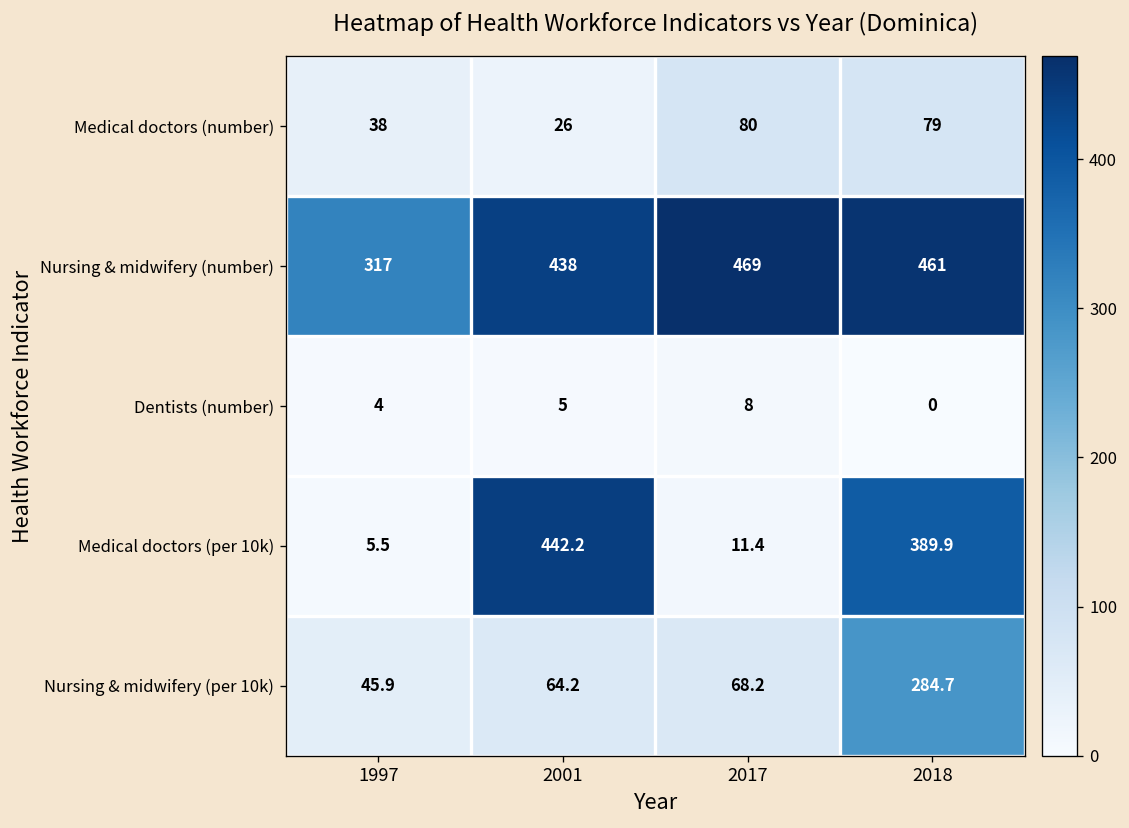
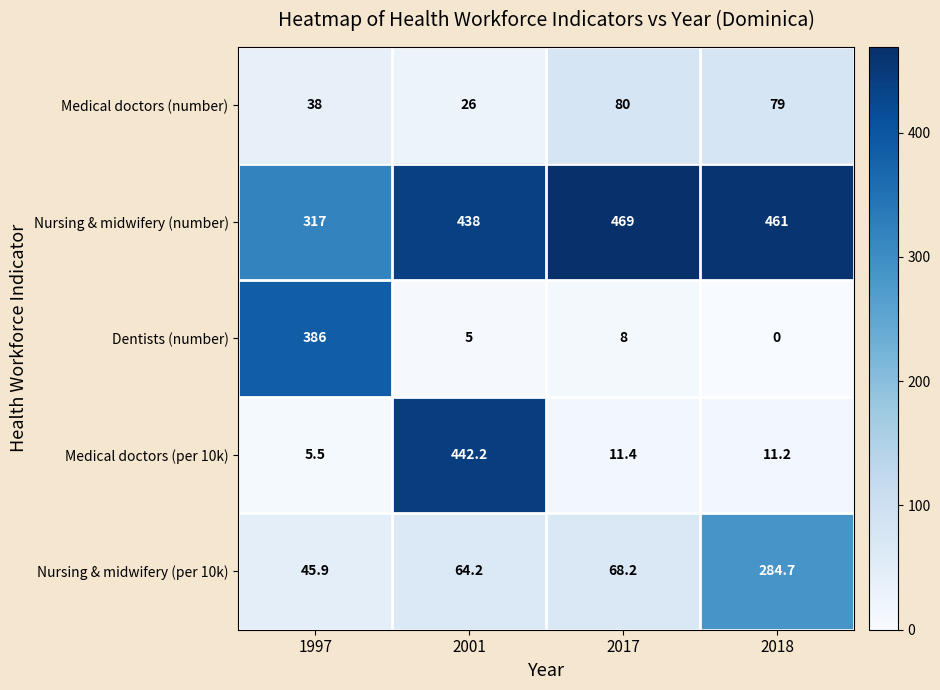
  {
    "Medical doctors (number)": {
      "1997": 38,
      "2001": 26,
      "2017": 80,
      "2018": 79
    },
    "Nursing & midwifery (number)": {
      "1997": 317,
      "2001": 438,
      "2017": 469,
      "2018": 461
    },
    "Dentists (number)": {
-     "1997": 4,
+     "1997": 386,
      "2001": 5,
      "2017": 8,
      "2018": 0
    },
    "Medical doctors (per 10k)": {
      "1997": 5.5,
      "2001": 442.2,
      "2017": 11.4,
-     "2018": 389.9
+     "2018": 11.2
    },
    "Nursing & midwifery (per 10k)": {
      "1997": 45.9,
      "2001": 64.2,
      "2017": 68.2,
      "2018": 284.7
    }
  }
